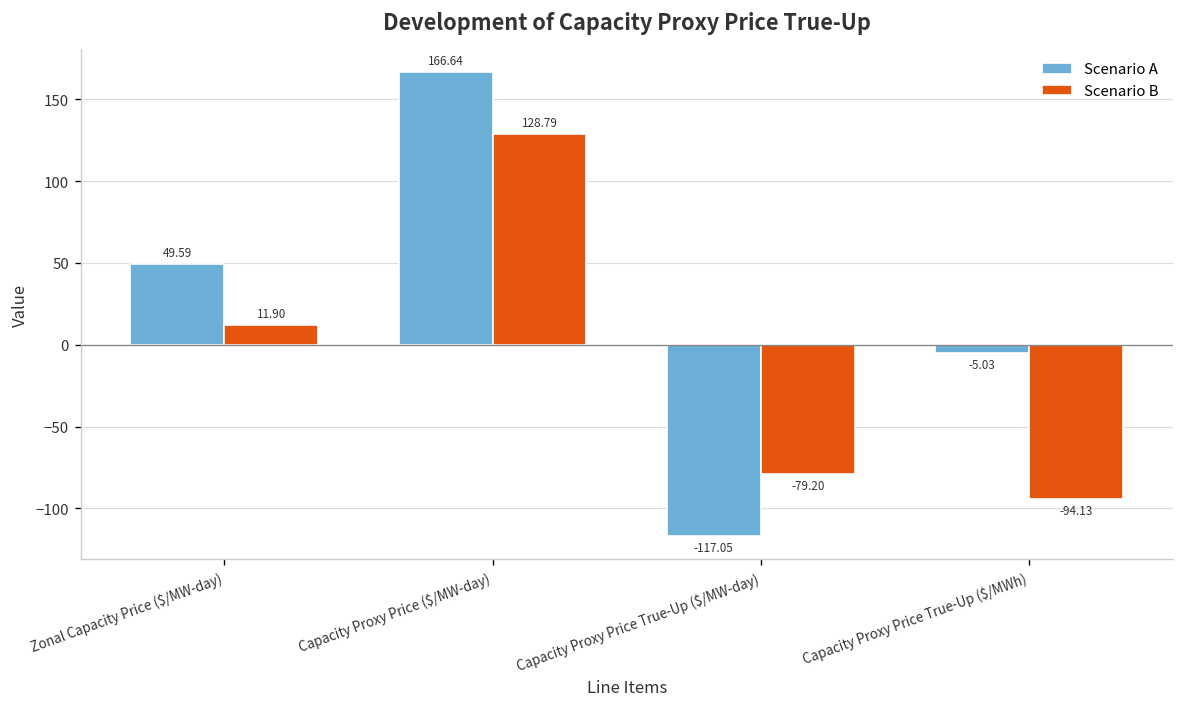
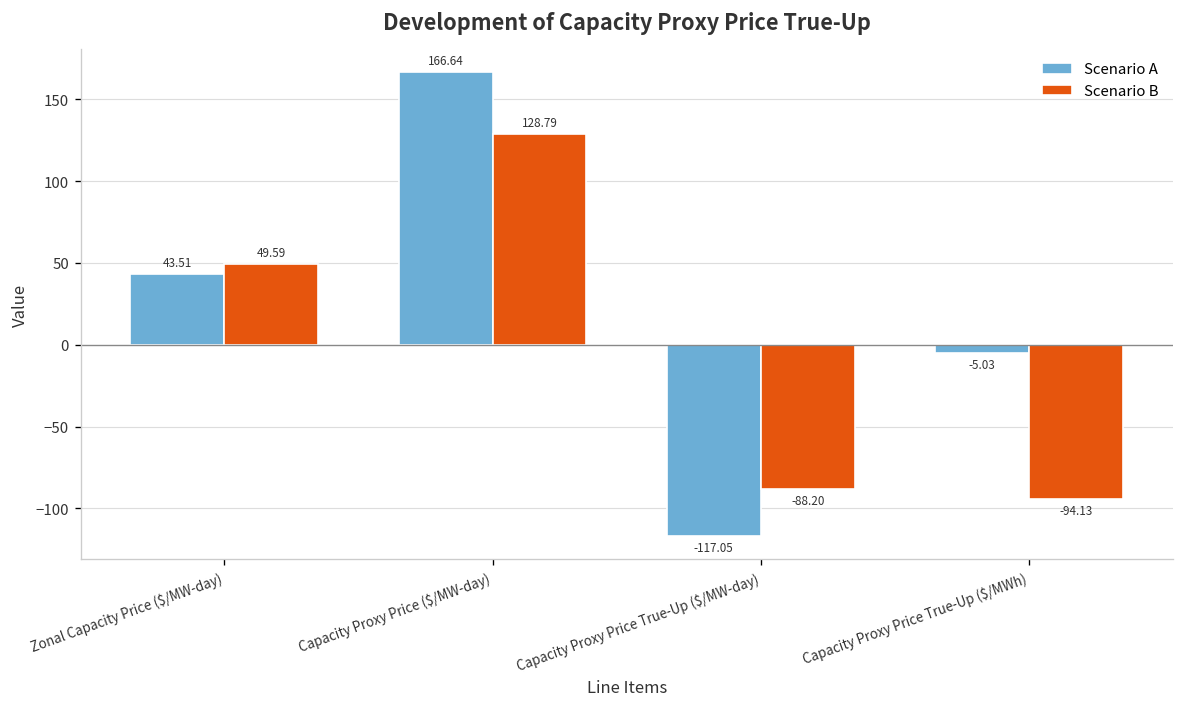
  {
    "Scenario A": {
-     "Zonal Capacity Price ($/MW-day)": 49.59,
+     "Zonal Capacity Price ($/MW-day)": 43.51,
      "Capacity Proxy Price ($/MW-day)": 166.64,
      "Capacity Proxy Price True-Up ($/MW-day)": -117.05,
      "Capacity Proxy Price True-Up ($/MWh)": -5.03
    },
    "Scenario B": {
-     "Zonal Capacity Price ($/MW-day)": 11.90,
+     "Zonal Capacity Price ($/MW-day)": 49.59,
      "Capacity Proxy Price ($/MW-day)": 128.79,
-     "Capacity Proxy Price True-Up ($/MW-day)": -79.20,
+     "Capacity Proxy Price True-Up ($/MW-day)": -88.20,
      "Capacity Proxy Price True-Up ($/MWh)": -94.13
    }
  }
